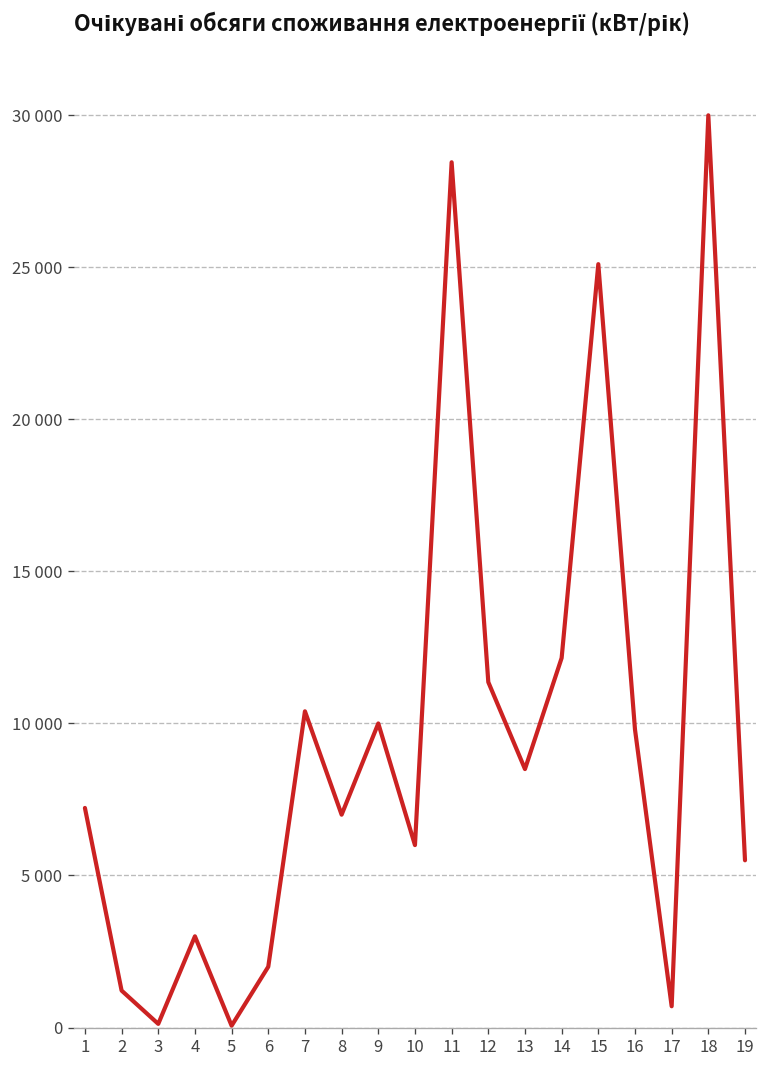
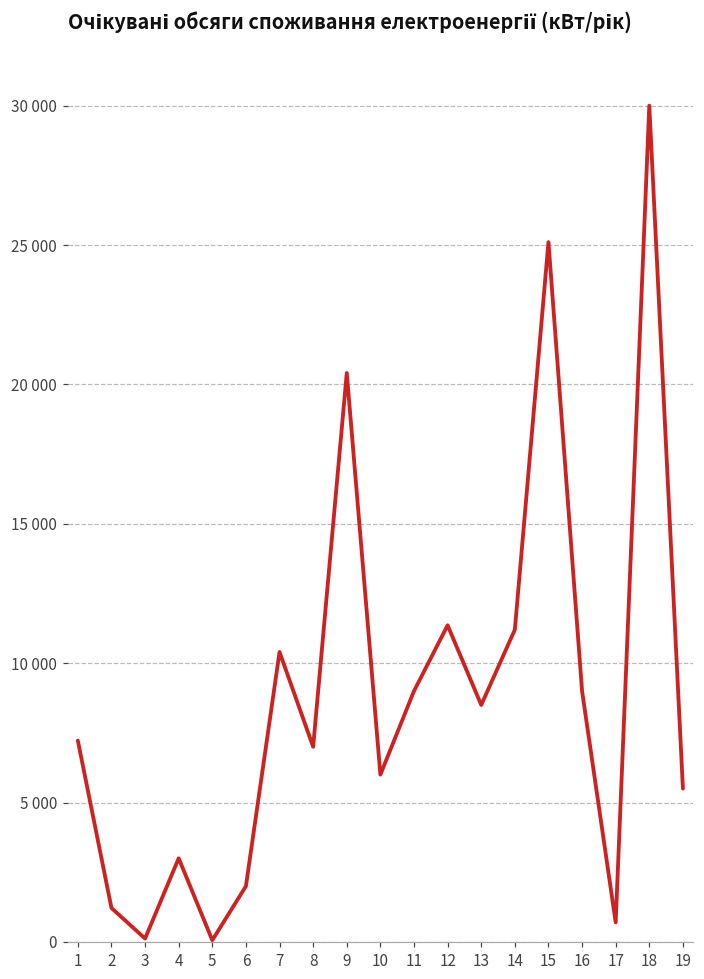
  {
    "1": 7200,
    "2": 1200,
    "3": 100,
    "4": 3000,
    "5": 100,
    "6": 2000,
    "7": 10400,
    "8": 7000,
-   "9": 10000,
+   "9": 20400,
    "10": 6000,
-   "11": 28500,
+   "11": 9000,
    "12": 11400,
    "13": 8500,
-   "14": 12200,
+   "14": 11200,
    "15": 25100,
-   "16": 9800,
+   "16": 9000,
    "17": 700,
    "18": 30000,
    "19": 5500
  }
